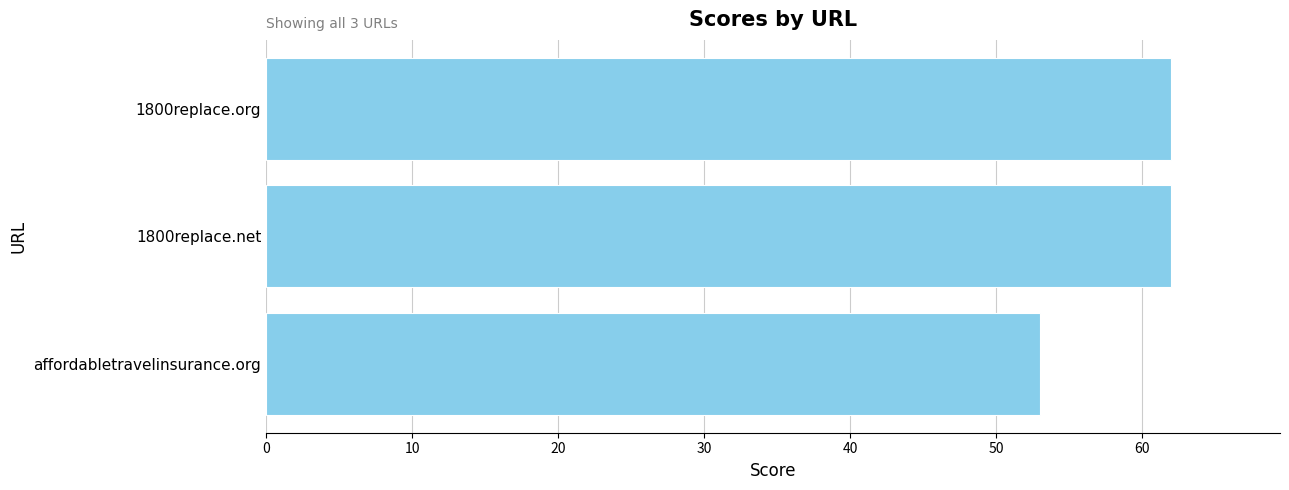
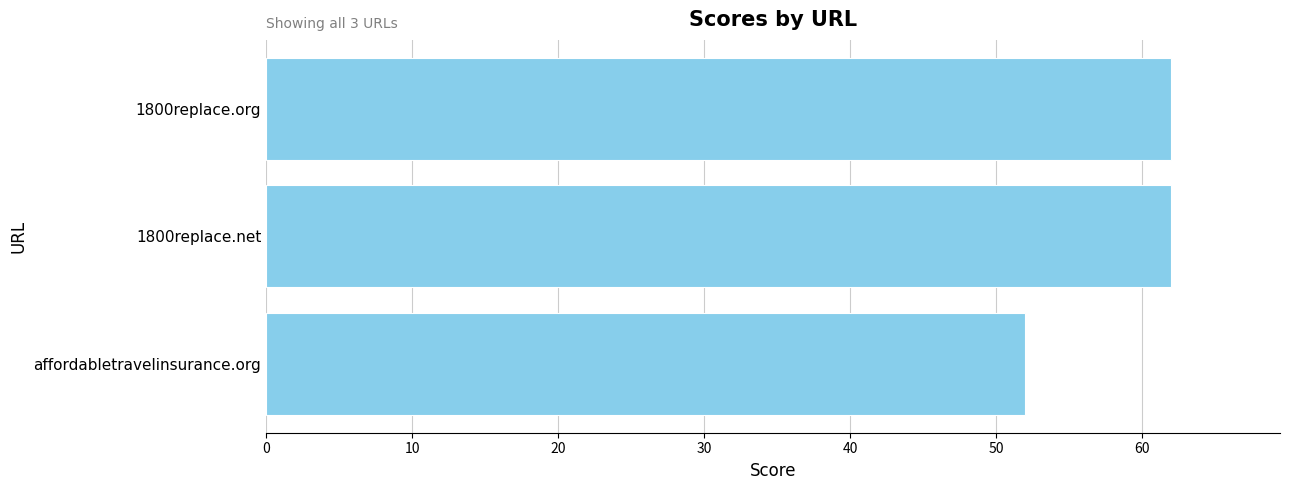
  {
    "1800replace.org": 62,
    "1800replace.net": 62,
-   "affordabletravelinsurance.org": 53
+   "affordabletravelinsurance.org": 52
  }
